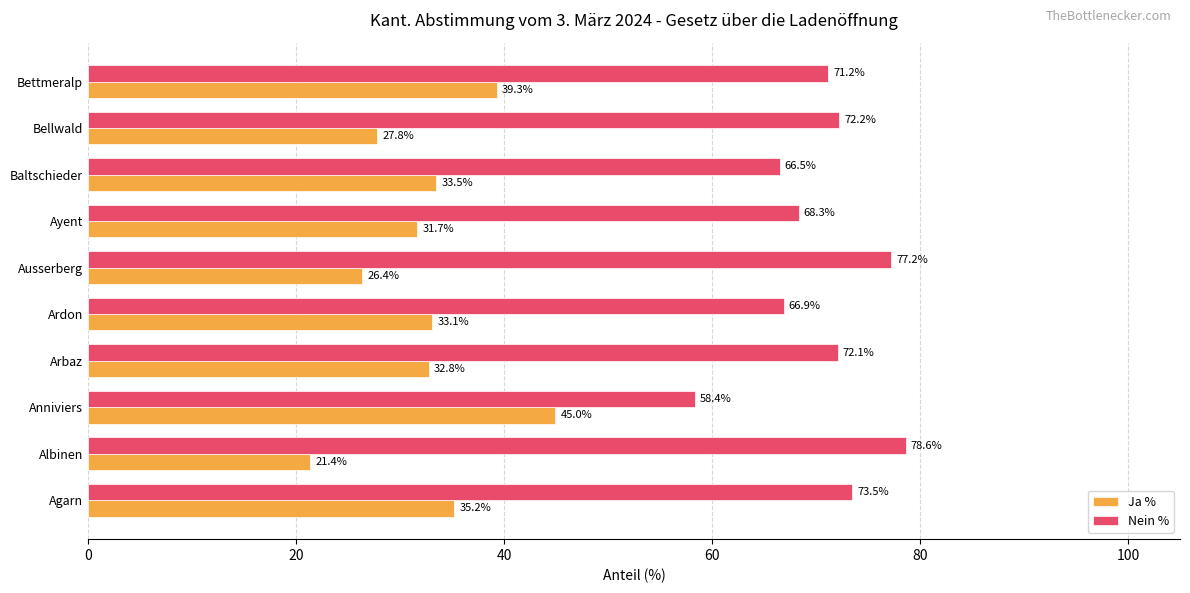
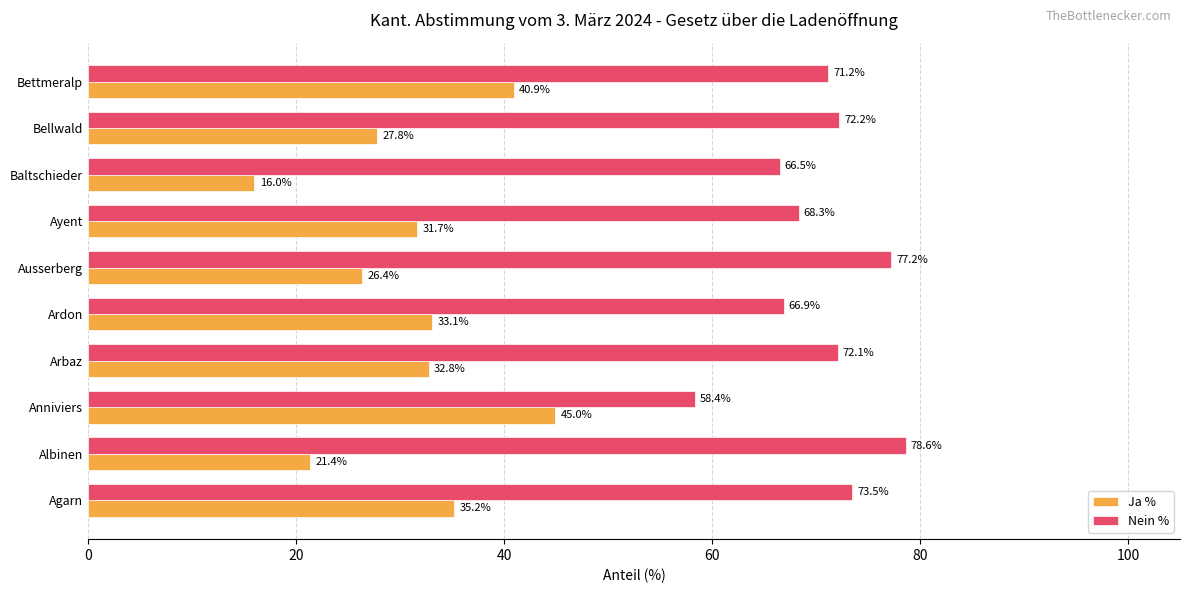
  {
    "Ja %": {
-     "Bettmeralp": "39.3%",
+     "Bettmeralp": "40.9%",
      "Bellwald": "27.8%",
-     "Baltschieder": "33.5%",
+     "Baltschieder": "16.0%",
      "Ayent": "31.7%",
      "Ausserberg": "26.4%",
      "Ardon": "33.1%",
      "Arbaz": "32.8%",
      "Anniviers": "45.0%",
      "Albinen": "21.4%",
      "Agarn": "35.2%"
    },
    "Nein %": {
      "Bettmeralp": "71.2%",
      "Bellwald": "72.2%",
      "Baltschieder": "66.5%",
      "Ayent": "68.3%",
      "Ausserberg": "77.2%",
      "Ardon": "66.9%",
      "Arbaz": "72.1%",
      "Anniviers": "58.4%",
      "Albinen": "78.6%",
      "Agarn": "73.5%"
    }
  }
